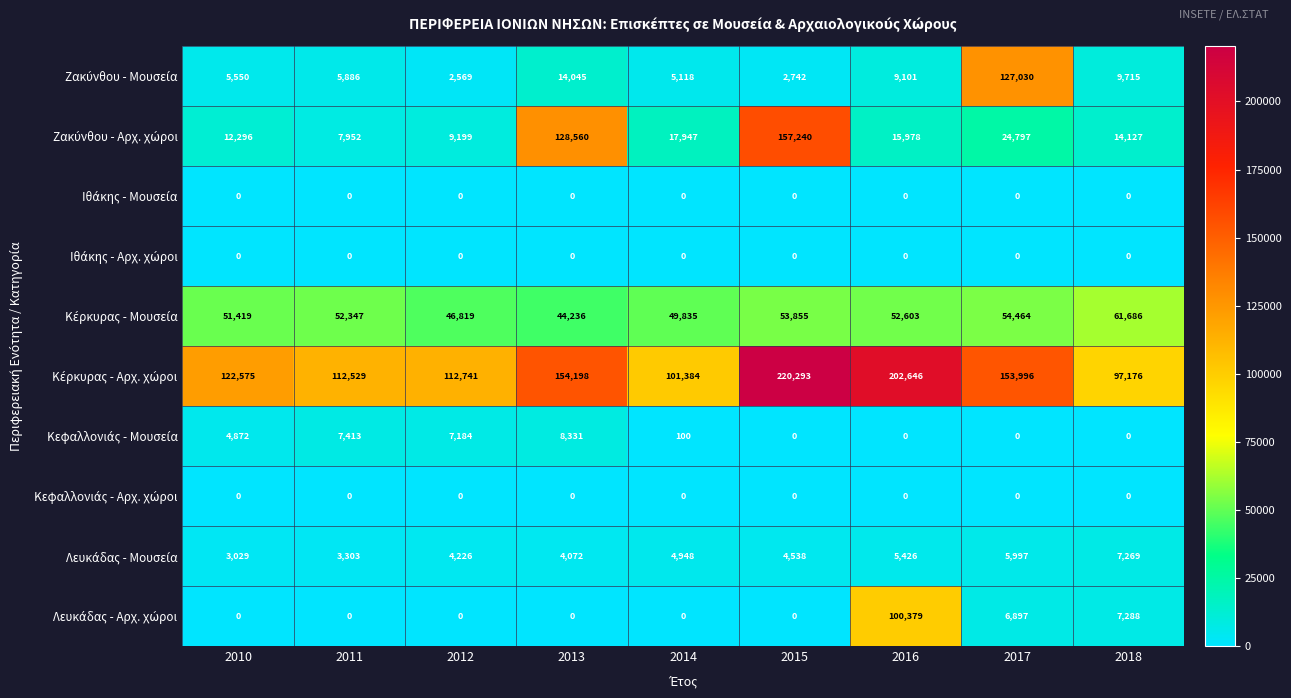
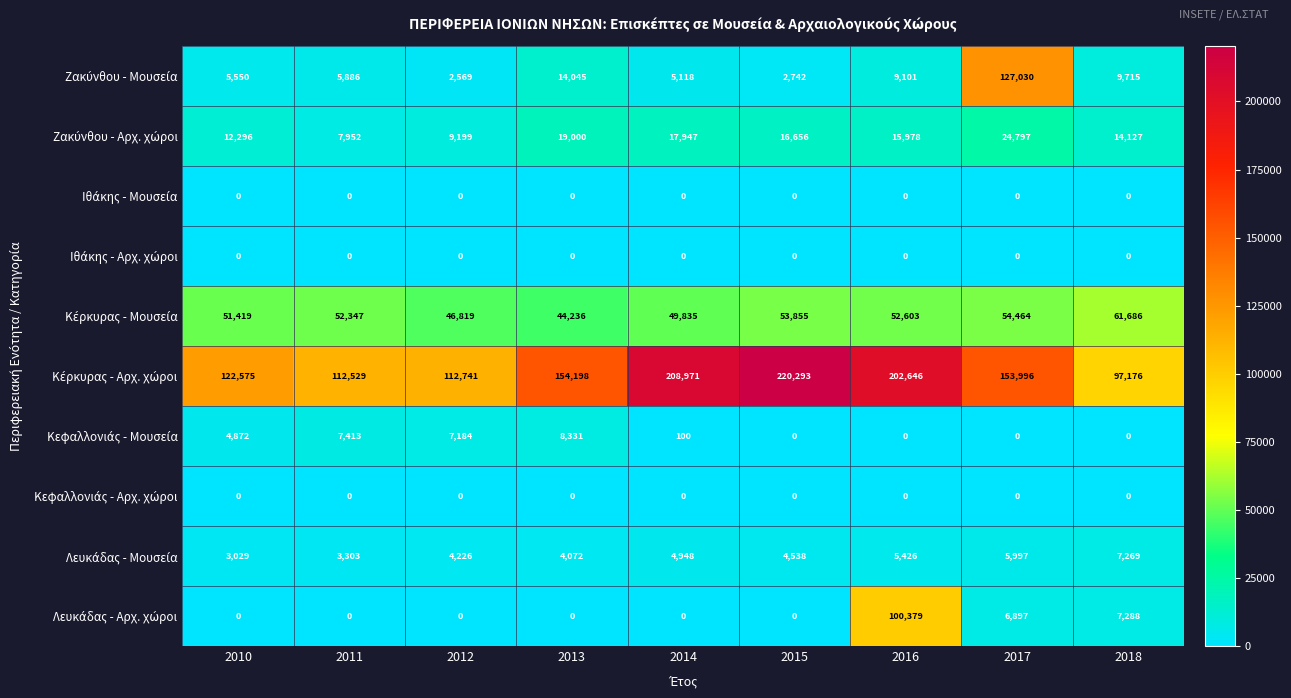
  {
    "Ζακύνθου - Μουσεία": {
      "2010": "5,550",
      "2011": "5,886",
      "2012": "2,569",
      "2013": "14,045",
      "2014": "5,118",
      "2015": "2,742",
      "2016": "9,101",
      "2017": "127,030",
      "2018": "9,715"
    },
    "Ζακύνθου - Αρχ. χώροι": {
      "2010": "12,296",
      "2011": "7,952",
      "2012": "9,199",
-     "2013": "128,560",
+     "2013": "19,000",
      "2014": "17,947",
-     "2015": "157,240",
+     "2015": "16,656",
      "2016": "15,978",
      "2017": "24,797",
      "2018": "14,127"
    },
    "Ιθάκης - Μουσεία": {
      "2010": "0",
      "2011": "0",
      "2012": "0",
      "2013": "0",
      "2014": "0",
      "2015": "0",
      "2016": "0",
      "2017": "0",
      "2018": "0"
    },
    "Ιθάκης - Αρχ. χώροι": {
      "2010": "0",
      "2011": "0",
      "2012": "0",
      "2013": "0",
      "2014": "0",
      "2015": "0",
      "2016": "0",
      "2017": "0",
      "2018": "0"
    },
    "Κέρκυρας - Μουσεία": {
      "2010": "51,419",
      "2011": "52,347",
      "2012": "46,819",
      "2013": "44,236",
      "2014": "49,835",
      "2015": "53,855",
      "2016": "52,603",
      "2017": "54,464",
      "2018": "61,686"
    },
    "Κέρκυρας - Αρχ. χώροι": {
      "2010": "122,575",
      "2011": "112,529",
      "2012": "112,741",
      "2013": "154,198",
-     "2014": "101,384",
+     "2014": "208,971",
      "2015": "220,293",
      "2016": "202,646",
      "2017": "153,996",
      "2018": "97,176"
    },
    "Κεφαλλονιάς - Μουσεία": {
      "2010": "4,872",
      "2011": "7,413",
      "2012": "7,184",
      "2013": "8,331",
      "2014": "100",
      "2015": "0",
      "2016": "0",
      "2017": "0",
      "2018": "0"
    },
    "Κεφαλλονιάς - Αρχ. χώροι": {
      "2010": "0",
      "2011": "0",
      "2012": "0",
      "2013": "0",
      "2014": "0",
      "2015": "0",
      "2016": "0",
      "2017": "0",
      "2018": "0"
    },
    "Λευκάδας - Μουσεία": {
      "2010": "3,029",
      "2011": "3,303",
      "2012": "4,226",
      "2013": "4,072",
      "2014": "4,948",
      "2015": "4,538",
      "2016": "5,426",
      "2017": "5,997",
      "2018": "7,269"
    },
    "Λευκάδας - Αρχ. χώροι": {
      "2010": "0",
      "2011": "0",
      "2012": "0",
      "2013": "0",
      "2014": "0",
      "2015": "0",
      "2016": "100,379",
      "2017": "6,897",
      "2018": "7,288"
    }
  }
